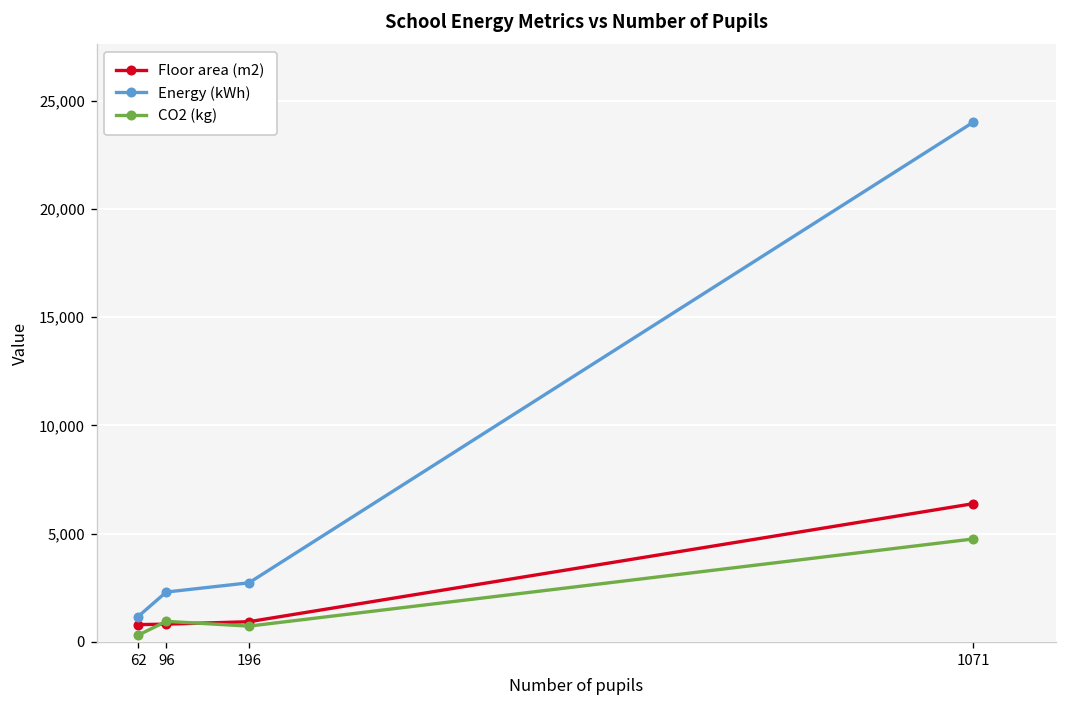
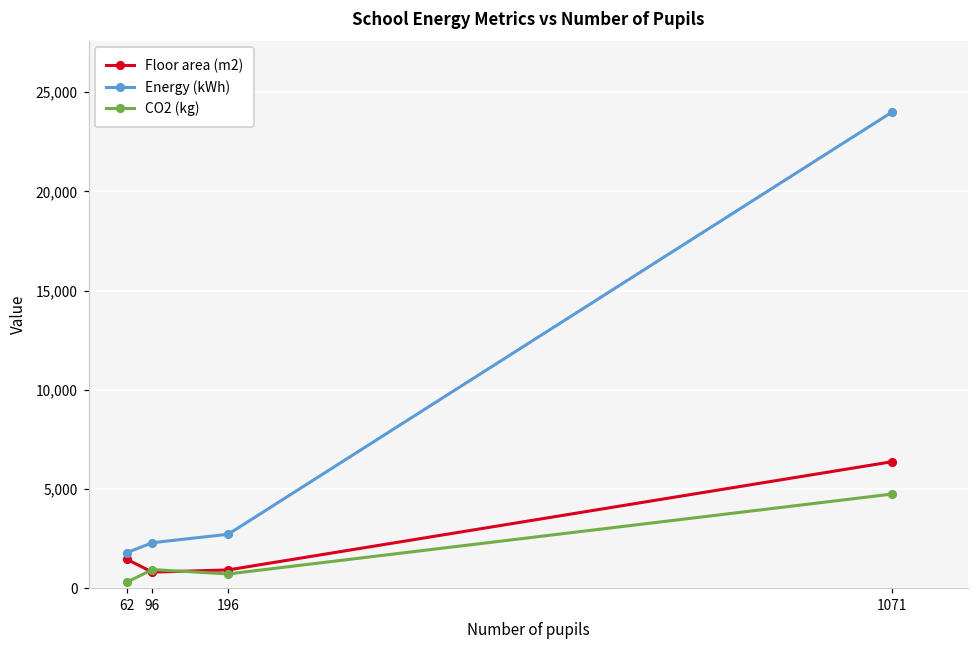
  {
    "Floor area (m2)": {
-     "62": "800",
+     "62": "1,500",
      "196": "900",
      "1071": "6,400"
    },
    "Energy (kWh)": {
-     "62": "1,200",
+     "62": "1,800",
      "96": "2,300",
      "196": "2,700",
      "1071": "24,000"
    },
    "CO2 (kg)": {
      "62": "300",
      "196": "700",
      "1071": "4,800"
    }
  }
